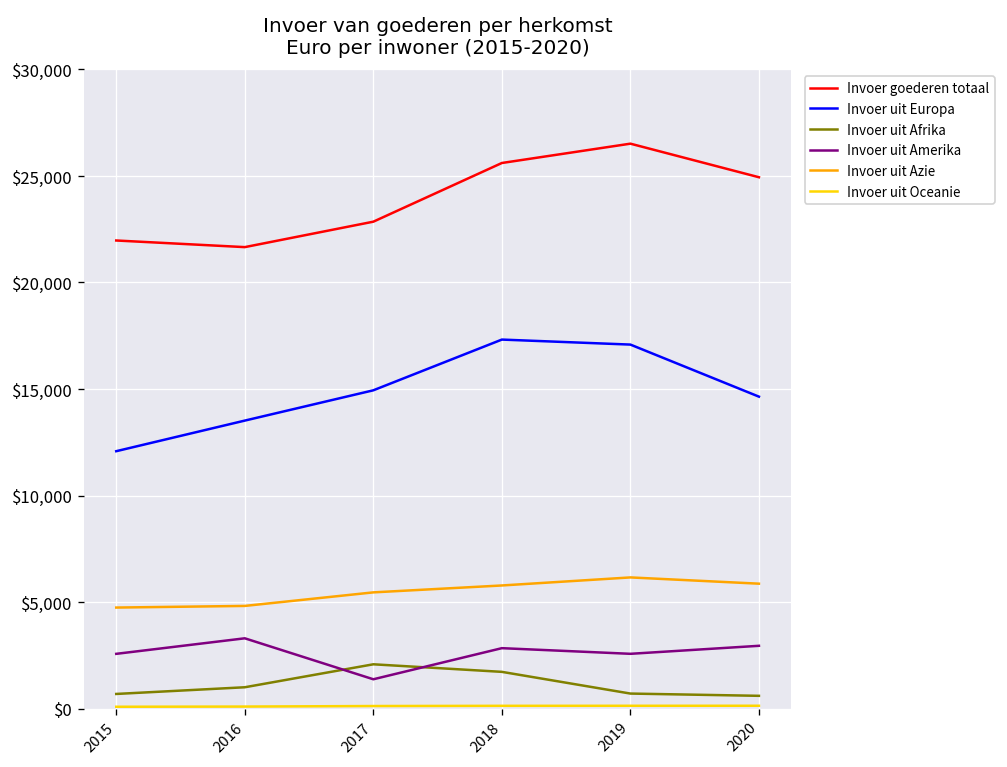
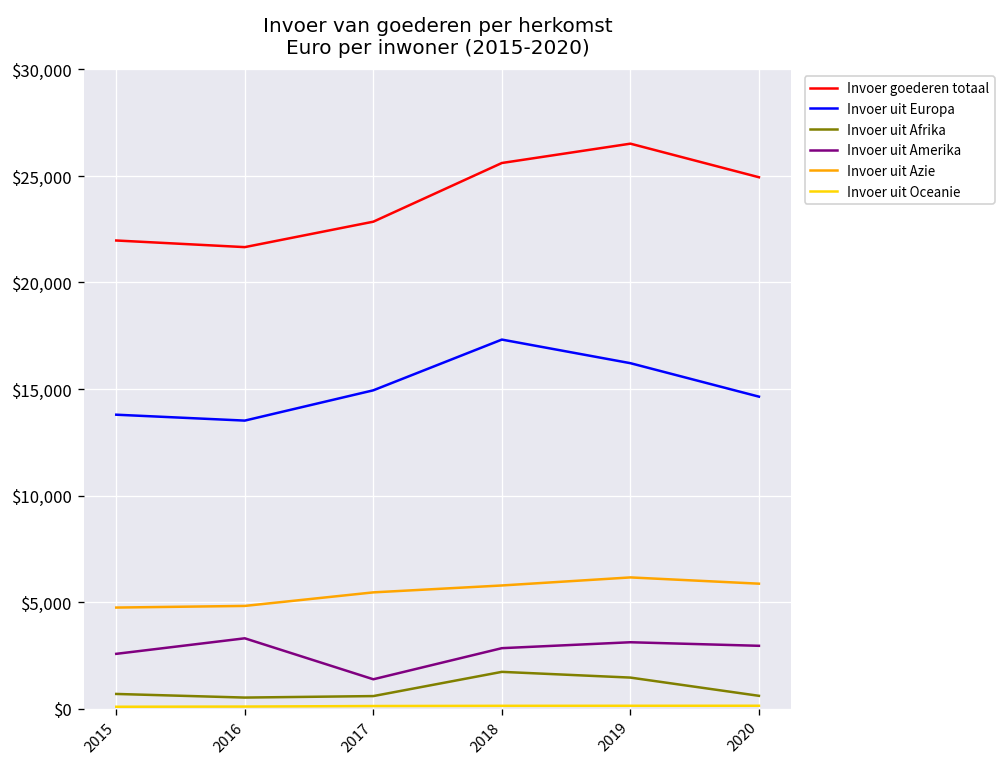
  {
    "Invoer goederen totaal": {
      "2015": "$22,000",
      "2016": "$21,700",
      "2017": "$22,900",
      "2018": "$25,600",
      "2019": "$26,500",
      "2020": "$24,900"
    },
    "Invoer uit Europa": {
-     "2015": "$12,100",
+     "2015": "$13,800",
      "2016": "$13,500",
      "2017": "$14,900",
      "2018": "$17,300",
-     "2019": "$17,100",
+     "2019": "$16,200",
      "2020": "$14,600"
    },
    "Invoer uit Afrika": {
      "2015": "$700",
-     "2016": "$1,000",
-     "2017": "$2,100",
+     "2016": "$500",
+     "2017": "$600",
      "2018": "$1,700",
-     "2019": "$700",
+     "2019": "$1,500",
      "2020": "$600"
    },
    "Invoer uit Amerika": {
      "2015": "$2,600",
      "2016": "$3,300",
      "2017": "$1,400",
      "2018": "$2,800",
-     "2019": "$2,600",
+     "2019": "$3,100",
      "2020": "$2,900"
    }
  }
